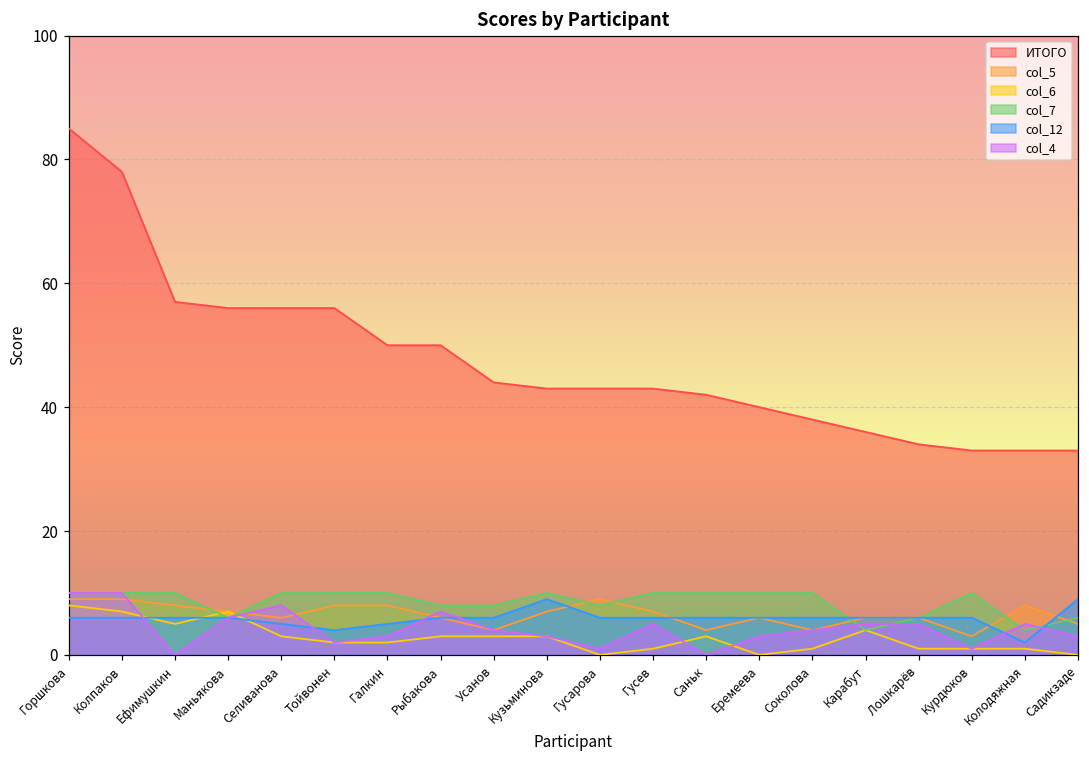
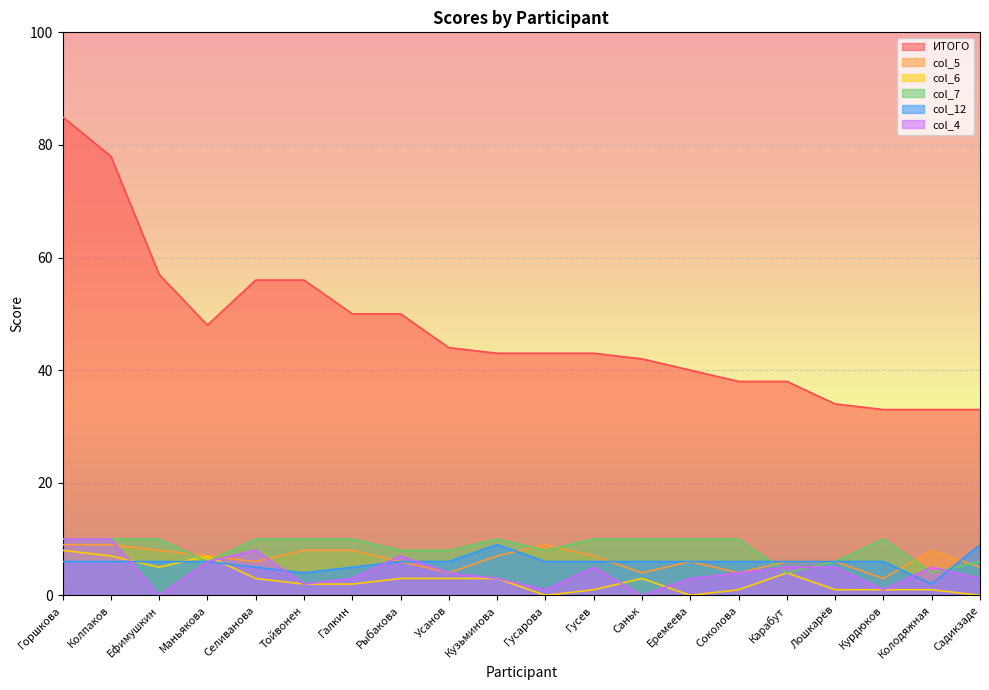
  {
    "ИТОГО": {
      "Горшкова": 85,
      "Колпаков": 78,
      "Ефимушкин": 57,
-     "Маньякова": 56,
+     "Маньякова": 48,
      "Селиванова": 56,
      "Тойвонен": 56,
      "Галкин": 50,
      "Рыбакова": 50,
      "Усанов": 44,
      "Кузьминова": 43,
      "Гусарова": 43,
      "Гусев": 43,
      "Саньк": 42,
      "Еремеева": 40,
      "Соколова": 38,
-     "Карабут": 36,
+     "Карабут": 38,
      "Лошкарёв": 34,
      "Курдюков": 33,
      "Колодяжная": 33,
      "Садикзаде": 33
    },
    "col_7": {
      "Ефимушкин": 10,
      "Селиванова": 10,
      "Тойвонен": 10,
      "Галкин": 10,
      "Рыбакова": 8,
      "Усанов": 8,
      "Кузьминова": 10,
      "Гусарова": 8,
      "Гусев": 10,
      "Саньк": 10,
      "Еремеева": 10,
      "Соколова": 10,
      "Курдюков": 10,
      "Колодяжная": 4,
      "Садикзаде": 6
    },
    "col_12": {
      "Горшкова": 6,
      "Колпаков": 6,
      "Ефимушкин": 6,
      "Селиванова": 5,
      "Тойвонен": 4,
      "Галкин": 5,
      "Усанов": 6,
      "Кузьминова": 9,
      "Гусарова": 6,
      "Гусев": 6,
      "Саньк": 6,
      "Соколова": 6,
      "Курдюков": 6,
      "Колодяжная": 2,
      "Садикзаде": 9
    },
    "col_4": {
      "Ефимушкин": 0,
      "Селиванова": 8,
      "Галкин": 3,
      "Рыбакова": 7,
      "Гусарова": 1,
      "Гусев": 5,
      "Саньк": 0,
      "Еремеева": 3,
      "Карабут": 5,
      "Лошкарёв": 5,
      "Колодяжная": 5,
      "Садикзаде": 3
    }
  }
